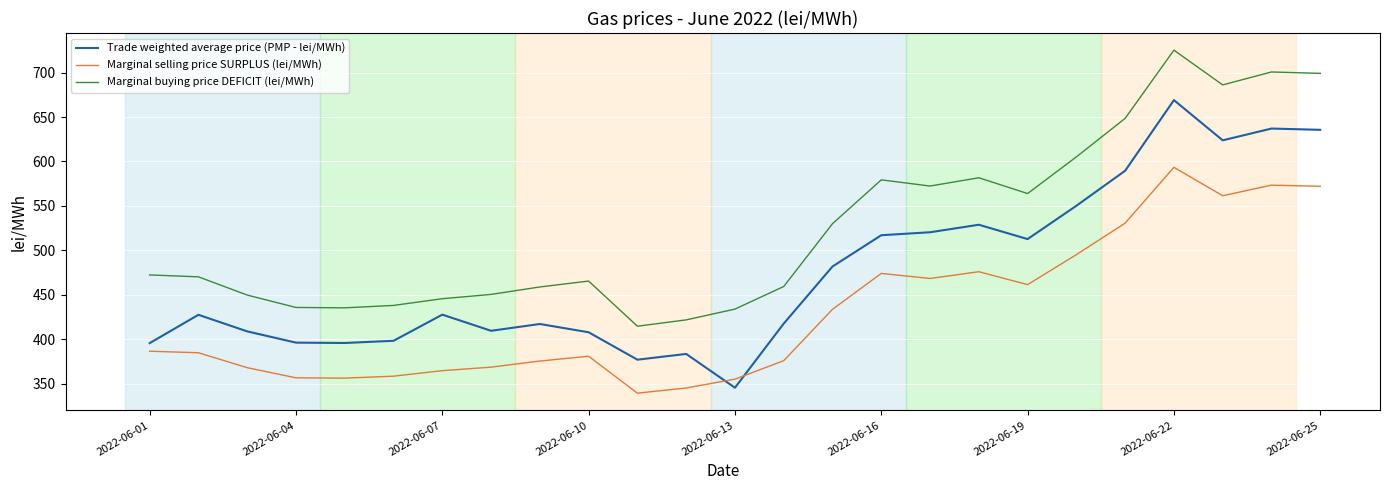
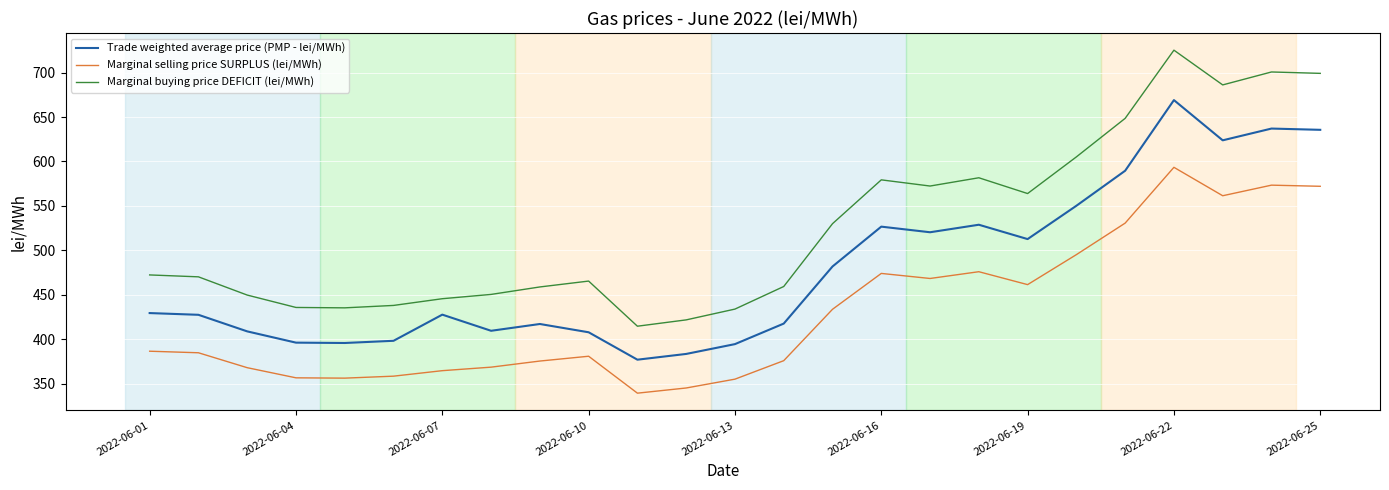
  {
    "Trade weighted average price (PMP - lei/MWh)": {
-     "2022-06-01": 400,
+     "2022-06-01": 430,
      "2022-06-04": 400,
      "2022-06-07": 430,
      "2022-06-10": 410,
-     "2022-06-13": 350,
-     "2022-06-16": 520,
+     "2022-06-13": 390,
+     "2022-06-16": 530,
      "2022-06-19": 510,
      "2022-06-22": 670,
      "2022-06-25": 640
    },
    "Marginal selling price SURPLUS (lei/MWh)": {
      "2022-06-01": 390,
      "2022-06-04": 360,
      "2022-06-07": 360,
      "2022-06-10": 380,
      "2022-06-13": 350,
      "2022-06-16": 470,
      "2022-06-19": 460,
      "2022-06-22": 590,
      "2022-06-25": 570
    },
    "Marginal buying price DEFICIT (lei/MWh)": {
      "2022-06-01": 470,
      "2022-06-04": 440,
      "2022-06-07": 450,
      "2022-06-10": 470,
      "2022-06-13": 430,
      "2022-06-16": 580,
      "2022-06-19": 560,
      "2022-06-22": 730,
      "2022-06-25": 700
    }
  }
